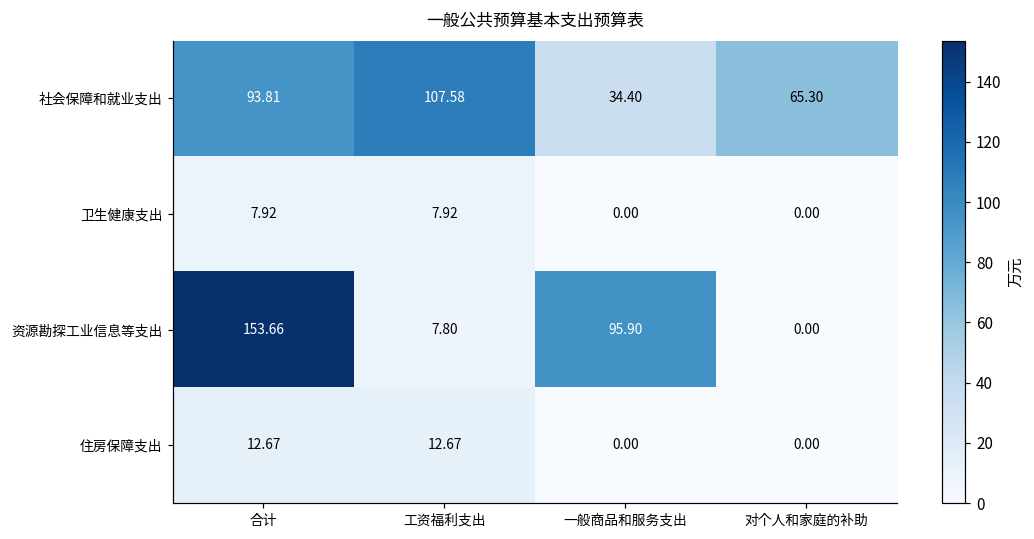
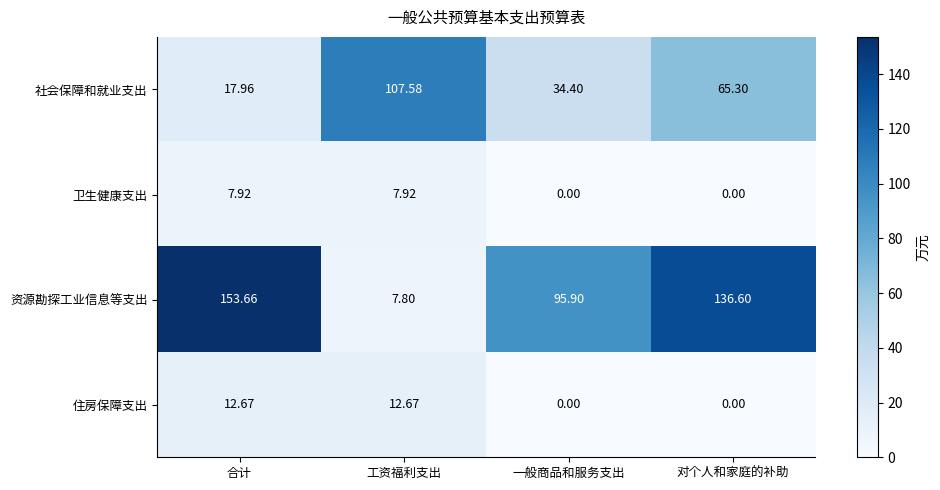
  {
    "社会保障和就业支出": {
-     "合计": 93.81,
+     "合计": 17.96,
      "工资福利支出": 107.58,
      "一般商品和服务支出": 34.40,
      "对个人和家庭的补助": 65.30
    },
    "卫生健康支出": {
      "合计": 7.92,
      "工资福利支出": 7.92,
      "一般商品和服务支出": 0.00,
      "对个人和家庭的补助": 0.00
    },
    "资源勘探工业信息等支出": {
      "合计": 153.66,
      "工资福利支出": 7.80,
      "一般商品和服务支出": 95.90,
-     "对个人和家庭的补助": 0.00
+     "对个人和家庭的补助": 136.60
    },
    "住房保障支出": {
      "合计": 12.67,
      "工资福利支出": 12.67,
      "一般商品和服务支出": 0.00,
      "对个人和家庭的补助": 0.00
    }
  }
